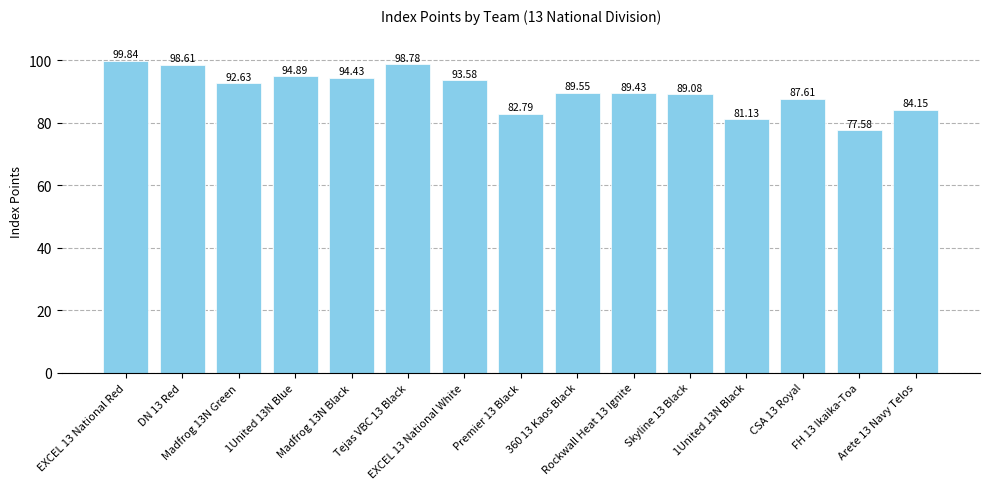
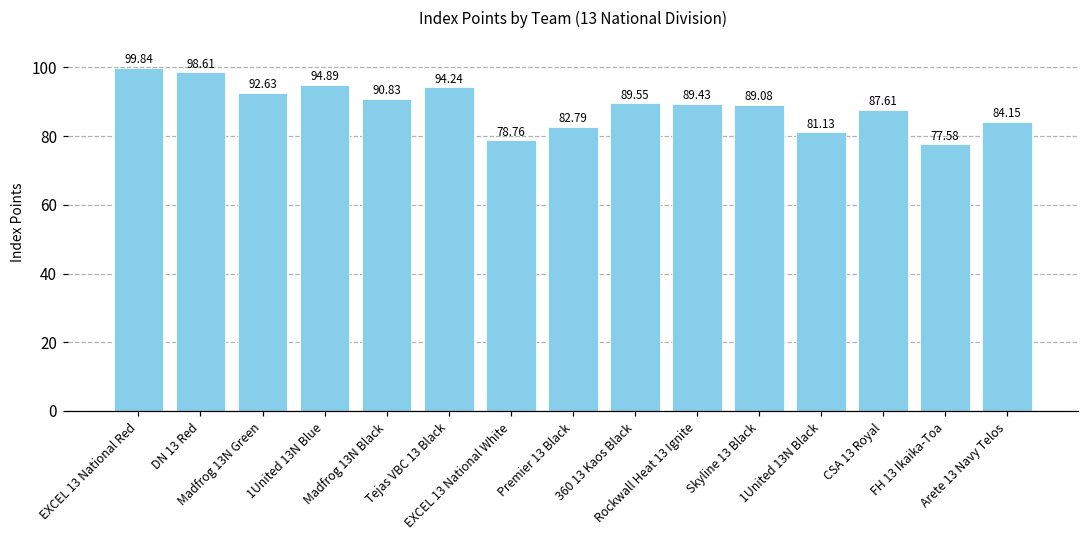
  {
    "EXCEL 13 National Red": 99.84,
    "DN 13 Red": 98.61,
    "Madfrog 13N Green": 92.63,
    "1United 13N Blue": 94.89,
-   "Madfrog 13N Black": 94.43,
-   "Tejas VBC 13 Black": 98.78,
-   "EXCEL 13 National White": 93.58,
+   "Madfrog 13N Black": 90.83,
+   "Tejas VBC 13 Black": 94.24,
+   "EXCEL 13 National White": 78.76,
    "Premier 13 Black": 82.79,
    "360 13 Kaos Black": 89.55,
    "Rockwall Heat 13 Ignite": 89.43,
    "Skyline 13 Black": 89.08,
    "1United 13N Black": 81.13,
    "CSA 13 Royal": 87.61,
    "FH 13 Ikaika-Toa": 77.58,
    "Arete 13 Navy Telos": 84.15
  }
